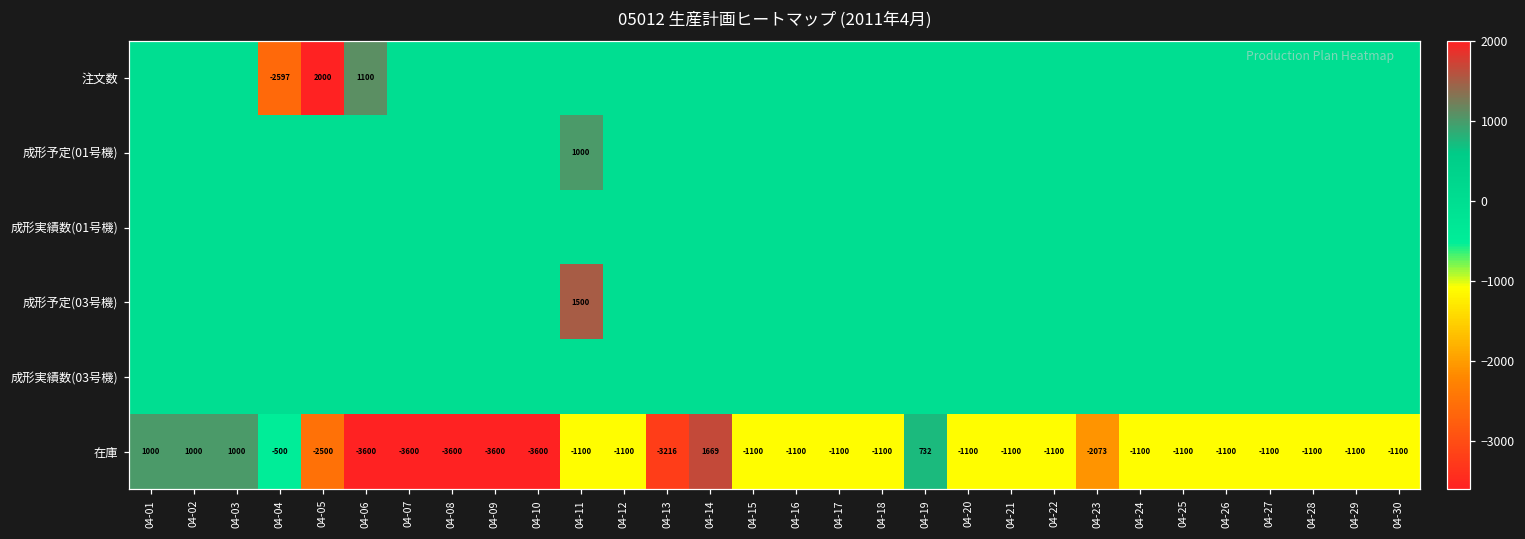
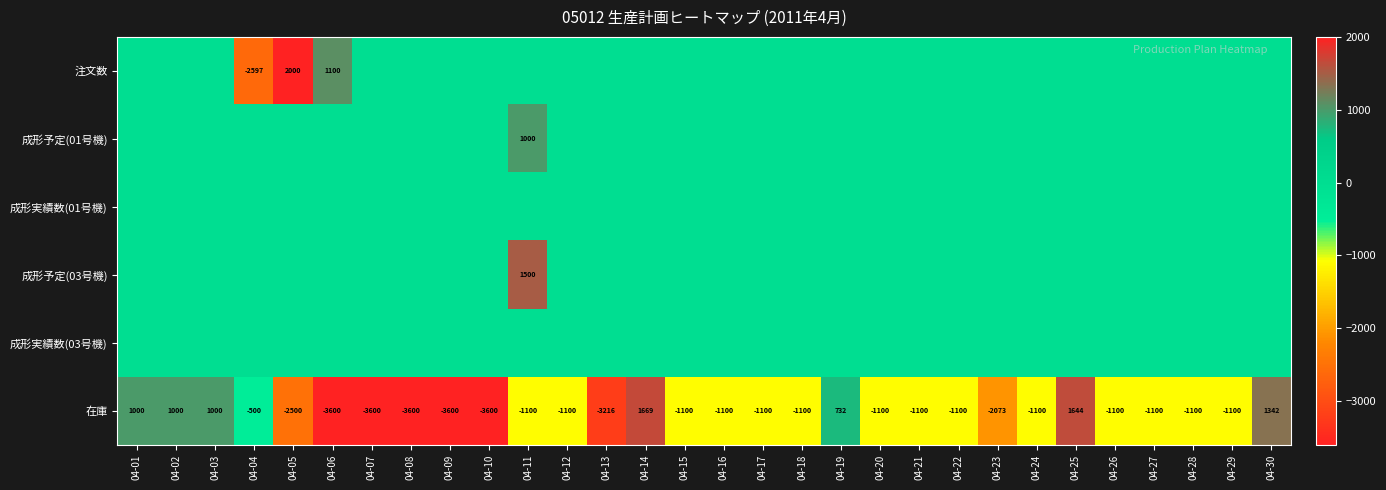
  {
    "注文数": {
      "04-04": -2597,
      "04-05": 2000,
      "04-06": 1100
    },
    "成形予定(01号機)": {
      "04-11": 1000
    },
    "成形予定(03号機)": {
      "04-11": 1500
    },
    "在庫": {
      "04-01": 1000,
      "04-02": 1000,
      "04-03": 1000,
      "04-04": -500,
      "04-05": -2500,
      "04-06": -3600,
      "04-07": -3600,
      "04-08": -3600,
      "04-09": -3600,
      "04-10": -3600,
      "04-11": -1100,
      "04-12": -1100,
      "04-13": -3216,
      "04-14": 1669,
      "04-15": -1100,
      "04-16": -1100,
      "04-17": -1100,
      "04-18": -1100,
      "04-19": 732,
      "04-20": -1100,
      "04-21": -1100,
      "04-22": -1100,
      "04-23": -2073,
      "04-24": -1100,
-     "04-25": -1100,
+     "04-25": 1644,
      "04-26": -1100,
      "04-27": -1100,
      "04-28": -1100,
      "04-29": -1100,
-     "04-30": -1100
+     "04-30": 1342
    }
  }
